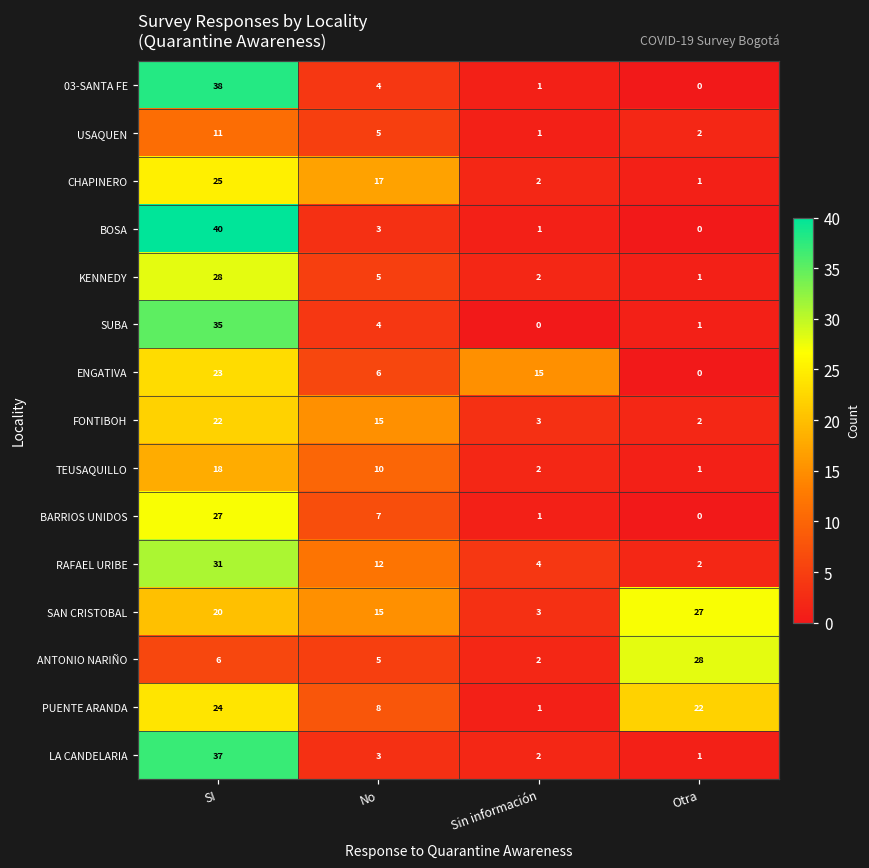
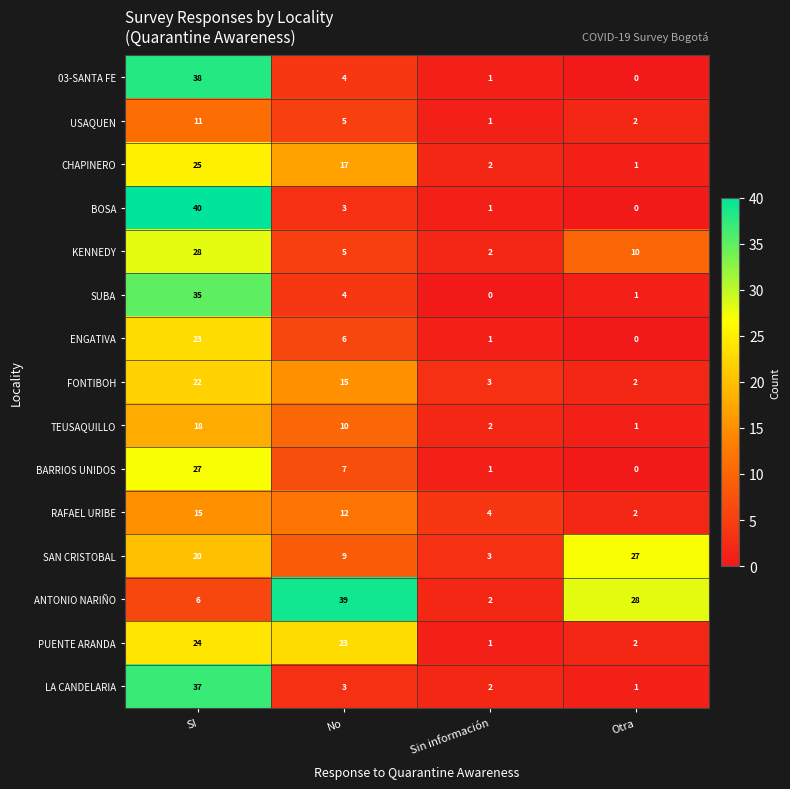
  {
    "03-SANTA FE": {
      "SI": 38,
      "No": 4,
      "Sin información": 1,
      "Otra": 0
    },
    "USAQUEN": {
      "SI": 11,
      "No": 5,
      "Sin información": 1,
      "Otra": 2
    },
    "CHAPINERO": {
      "SI": 25,
      "No": 17,
      "Sin información": 2,
      "Otra": 1
    },
    "BOSA": {
      "SI": 40,
      "No": 3,
      "Sin información": 1,
      "Otra": 0
    },
    "KENNEDY": {
      "SI": 28,
      "No": 5,
      "Sin información": 2,
-     "Otra": 1
+     "Otra": 10
    },
    "SUBA": {
      "SI": 35,
      "No": 4,
      "Sin información": 0,
      "Otra": 1
    },
    "ENGATIVA": {
      "SI": 23,
      "No": 6,
-     "Sin información": 15,
+     "Sin información": 1,
      "Otra": 0
    },
    "FONTIBОН": {
      "SI": 22,
      "No": 15,
      "Sin información": 3,
      "Otra": 2
    },
    "TEUSAQUILLO": {
      "SI": 18,
      "No": 10,
      "Sin información": 2,
      "Otra": 1
    },
    "BARRIOS UNIDOS": {
      "SI": 27,
      "No": 7,
      "Sin información": 1,
      "Otra": 0
    },
    "RAFAEL URIBE": {
-     "SI": 31,
+     "SI": 15,
      "No": 12,
      "Sin información": 4,
      "Otra": 2
    },
    "SAN CRISTOBAL": {
      "SI": 20,
-     "No": 15,
+     "No": 9,
      "Sin información": 3,
      "Otra": 27
    },
    "ANTONIO NARIÑO": {
      "SI": 6,
-     "No": 5,
+     "No": 39,
      "Sin información": 2,
      "Otra": 28
    },
    "PUENTE ARANDA": {
      "SI": 24,
-     "No": 8,
+     "No": 23,
      "Sin información": 1,
-     "Otra": 22
+     "Otra": 2
    },
    "LA CANDELARIA": {
      "SI": 37,
      "No": 3,
      "Sin información": 2,
      "Otra": 1
    }
  }
